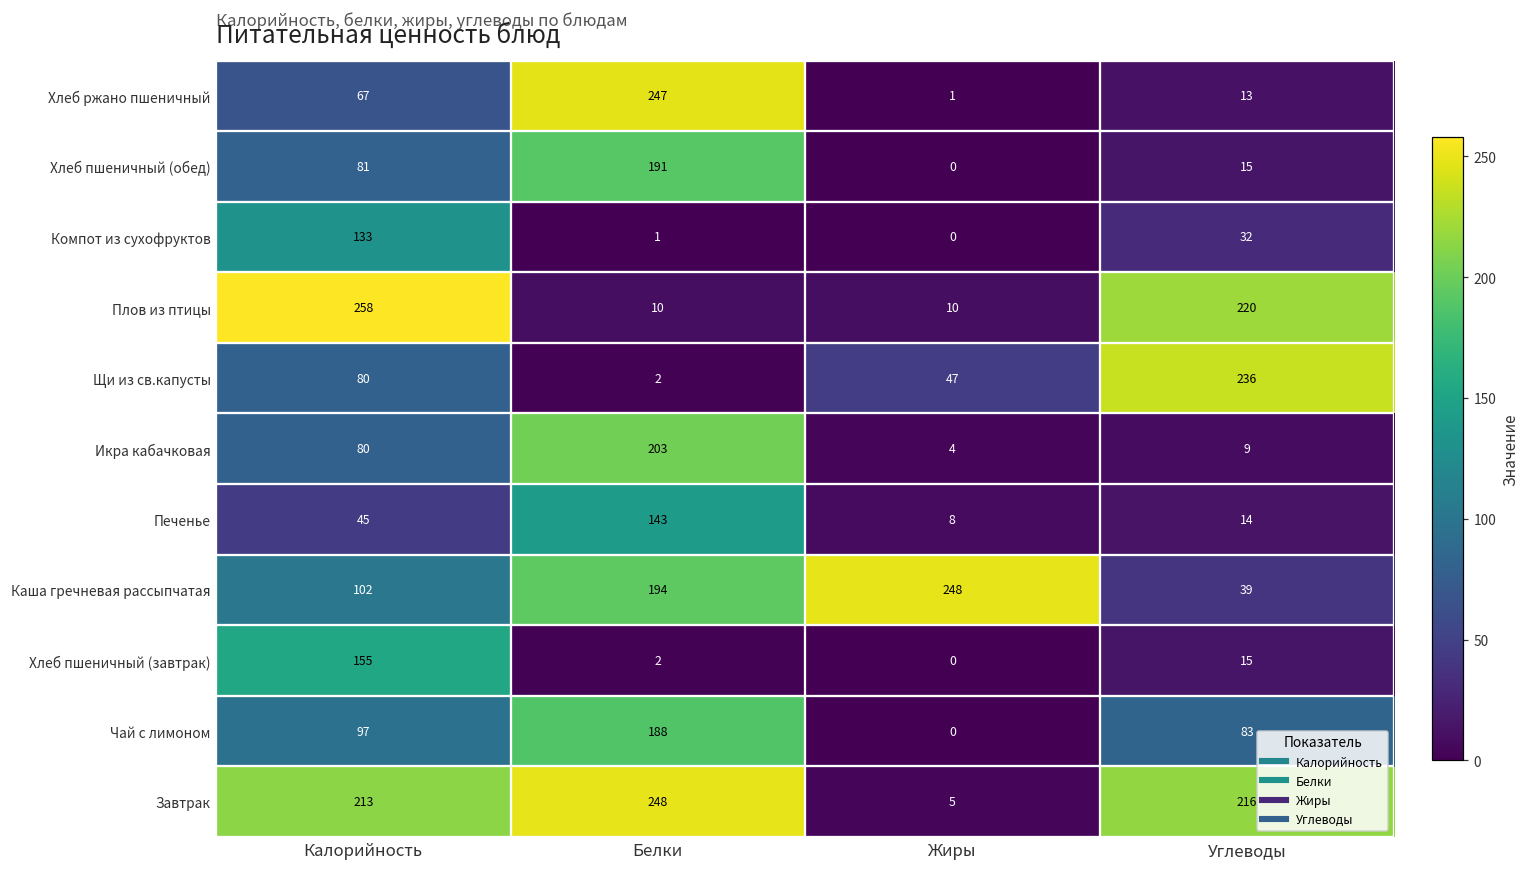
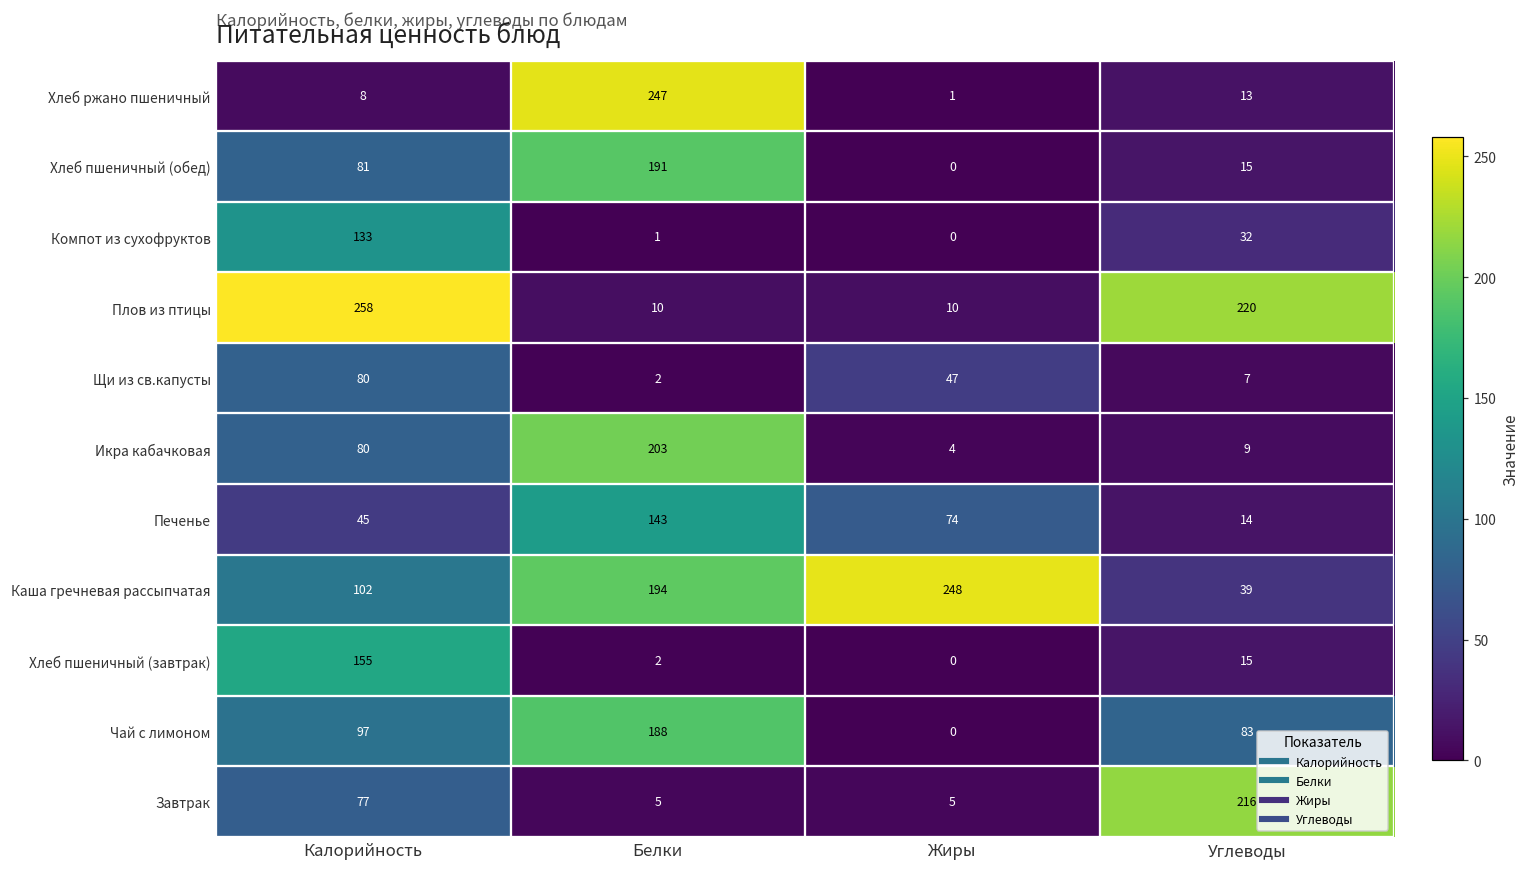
  {
    "Хлеб ржано пшеничный": {
-     "Калорийность": 67,
+     "Калорийность": 8,
      "Белки": 247,
      "Жиры": 1,
      "Углеводы": 13
    },
    "Хлеб пшеничный (обед)": {
      "Калорийность": 81,
      "Белки": 191,
      "Жиры": 0,
      "Углеводы": 15
    },
    "Компот из сухофруктов": {
      "Калорийность": 133,
      "Белки": 1,
      "Жиры": 0,
      "Углеводы": 32
    },
    "Плов из птицы": {
      "Калорийность": 258,
      "Белки": 10,
      "Жиры": 10,
      "Углеводы": 220
    },
    "Щи из св.капусты": {
      "Калорийность": 80,
      "Белки": 2,
      "Жиры": 47,
-     "Углеводы": 236
+     "Углеводы": 7
    },
    "Икра кабачковая": {
      "Калорийность": 80,
      "Белки": 203,
      "Жиры": 4,
      "Углеводы": 9
    },
    "Печенье": {
      "Калорийность": 45,
      "Белки": 143,
-     "Жиры": 8,
+     "Жиры": 74,
      "Углеводы": 14
    },
    "Каша гречневая рассыпчатая": {
      "Калорийность": 102,
      "Белки": 194,
      "Жиры": 248,
      "Углеводы": 39
    },
    "Хлеб пшеничный (завтрак)": {
      "Калорийность": 155,
      "Белки": 2,
      "Жиры": 0,
      "Углеводы": 15
    },
    "Чай с лимоном": {
      "Калорийность": 97,
      "Белки": 188,
      "Жиры": 0,
      "Углеводы": 83
    },
    "Завтрак": {
-     "Калорийность": 213,
-     "Белки": 248,
+     "Калорийность": 77,
+     "Белки": 5,
      "Жиры": 5,
      "Углеводы": 216
    }
  }
